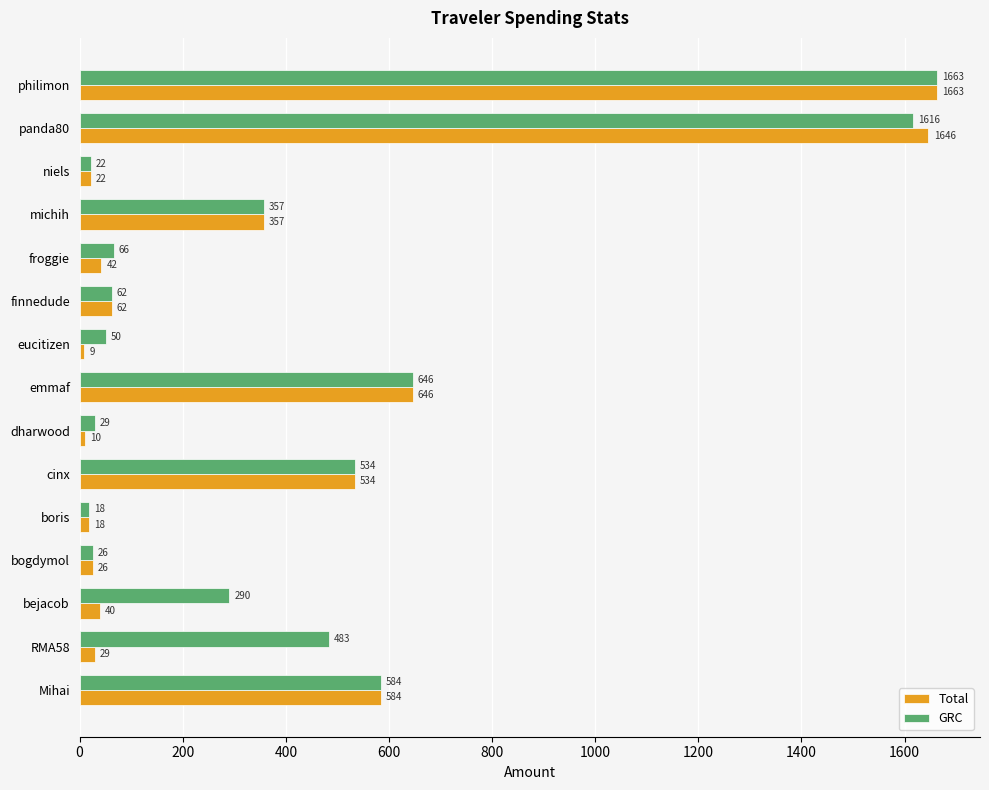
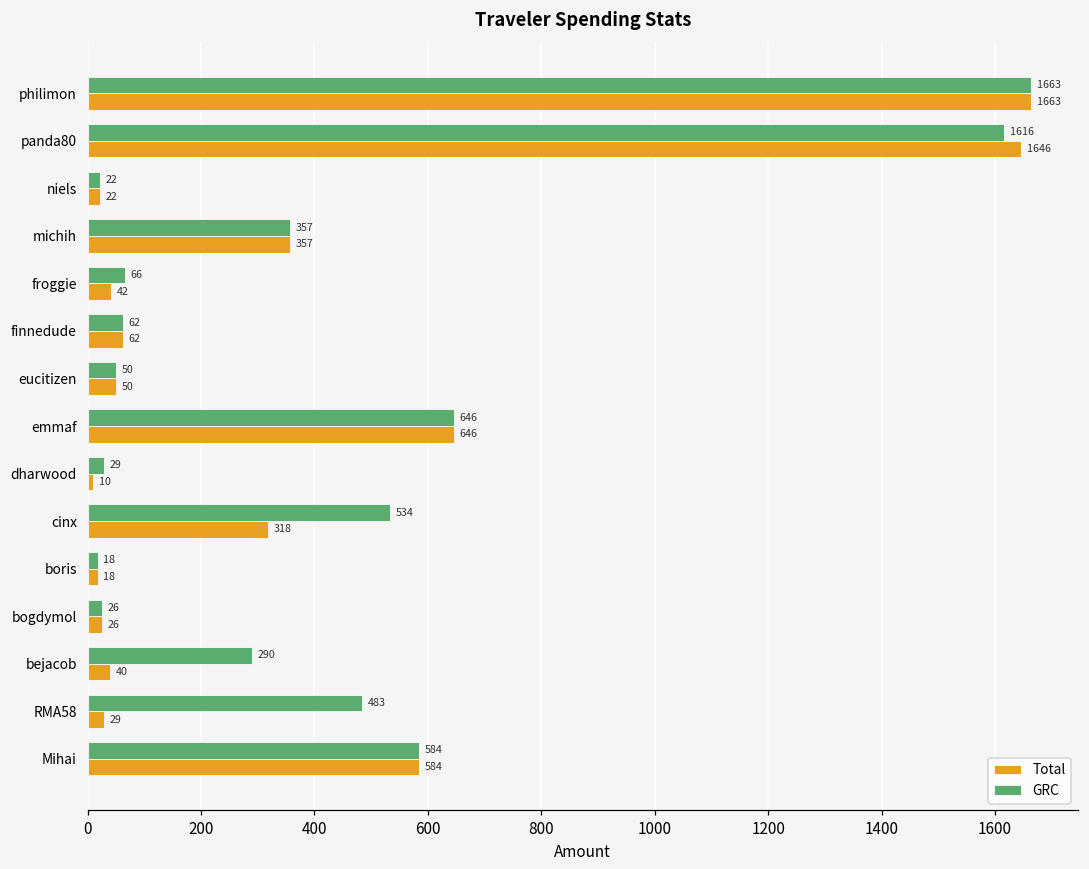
  {
    "Total": {
      "philimon": 1663,
      "panda80": 1646,
      "niels": 22,
      "michih": 357,
      "froggie": 42,
      "finnedude": 62,
-     "eucitizen": 9,
+     "eucitizen": 50,
      "emmaf": 646,
      "dharwood": 10,
-     "cinx": 534,
+     "cinx": 318,
      "boris": 18,
      "bogdymol": 26,
      "bejacob": 40,
      "RMA58": 29,
      "Mihai": 584
    },
    "GRC": {
      "philimon": 1663,
      "panda80": 1616,
      "niels": 22,
      "michih": 357,
      "froggie": 66,
      "finnedude": 62,
      "eucitizen": 50,
      "emmaf": 646,
      "dharwood": 29,
      "cinx": 534,
      "boris": 18,
      "bogdymol": 26,
      "bejacob": 290,
      "RMA58": 483,
      "Mihai": 584
    }
  }
